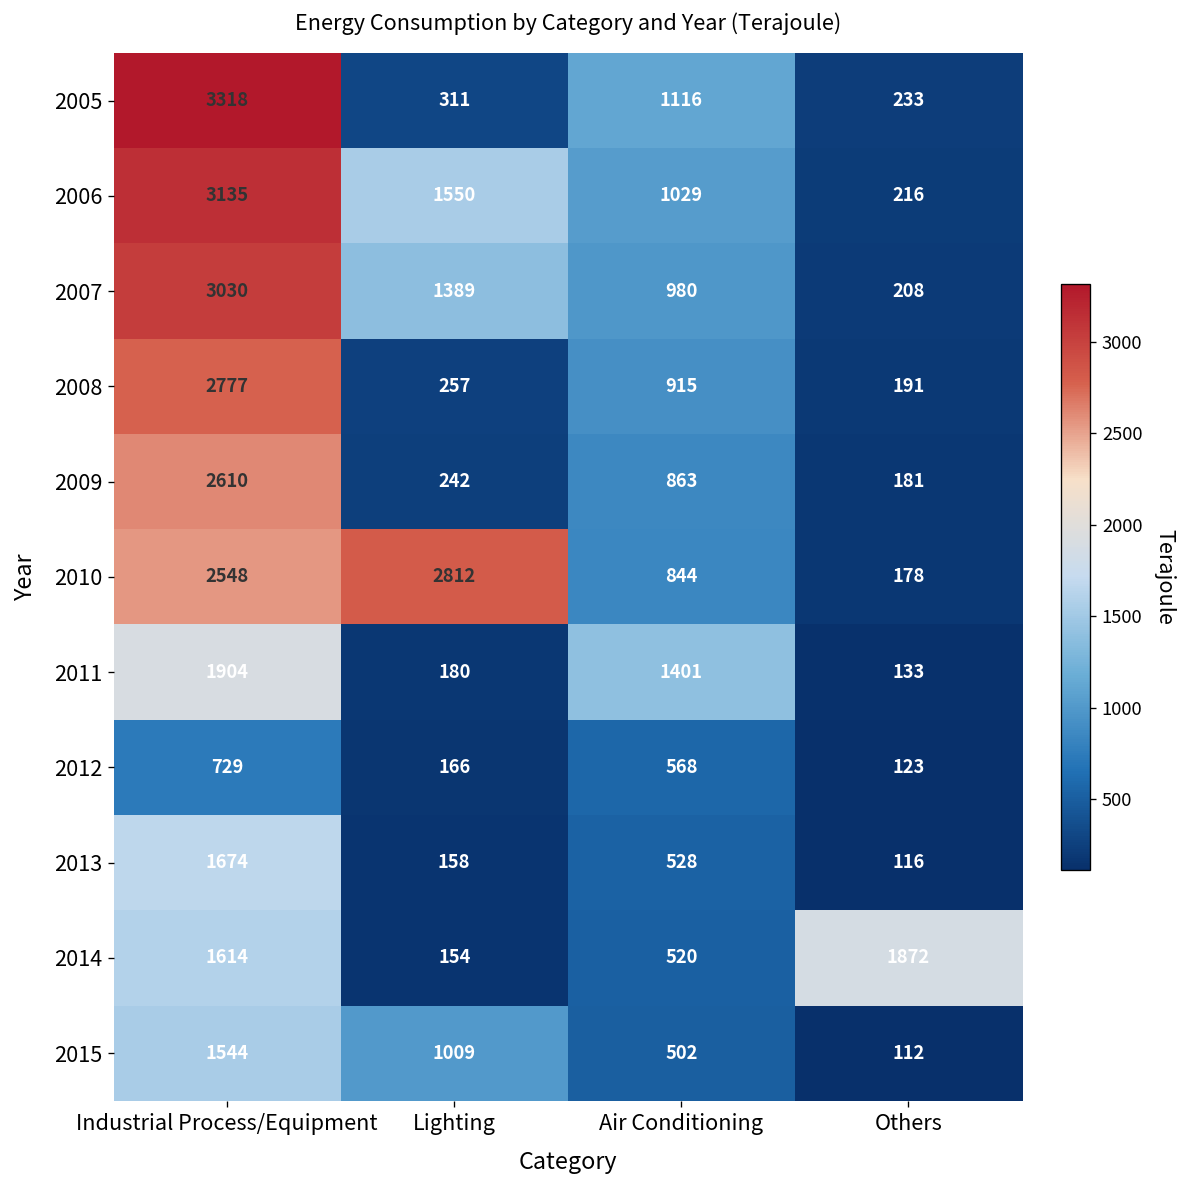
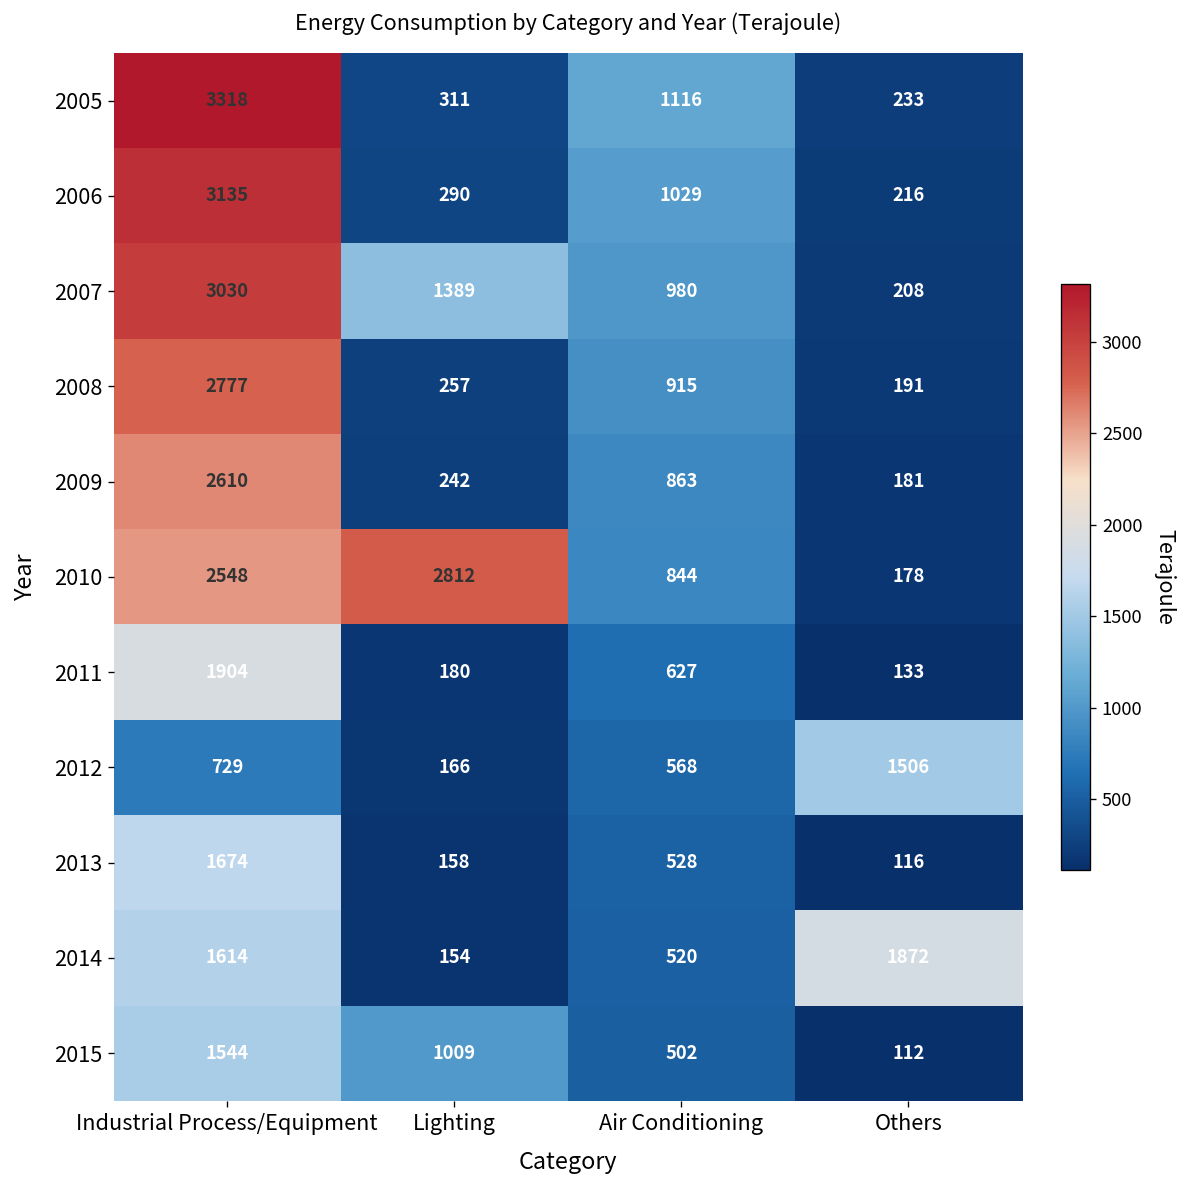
  {
    "2005": {
      "Industrial Process/Equipment": 3318,
      "Lighting": 311,
      "Air Conditioning": 1116,
      "Others": 233
    },
    "2006": {
      "Industrial Process/Equipment": 3135,
-     "Lighting": 1550,
+     "Lighting": 290,
      "Air Conditioning": 1029,
      "Others": 216
    },
    "2007": {
      "Industrial Process/Equipment": 3030,
      "Lighting": 1389,
      "Air Conditioning": 980,
      "Others": 208
    },
    "2008": {
      "Industrial Process/Equipment": 2777,
      "Lighting": 257,
      "Air Conditioning": 915,
      "Others": 191
    },
    "2009": {
      "Industrial Process/Equipment": 2610,
      "Lighting": 242,
      "Air Conditioning": 863,
      "Others": 181
    },
    "2010": {
      "Industrial Process/Equipment": 2548,
      "Lighting": 2812,
      "Air Conditioning": 844,
      "Others": 178
    },
    "2011": {
      "Lighting": 180,
-     "Air Conditioning": 1401,
+     "Air Conditioning": 627,
      "Others": 133
    },
    "2012": {
      "Industrial Process/Equipment": 729,
      "Lighting": 166,
      "Air Conditioning": 568,
-     "Others": 123
+     "Others": 1506
    },
    "2013": {
      "Industrial Process/Equipment": 1674,
      "Lighting": 158,
      "Air Conditioning": 528,
      "Others": 116
    },
    "2014": {
      "Industrial Process/Equipment": 1614,
      "Lighting": 154,
      "Air Conditioning": 520
    },
    "2015": {
      "Industrial Process/Equipment": 1544,
      "Lighting": 1009,
      "Air Conditioning": 502,
      "Others": 112
    }
  }
